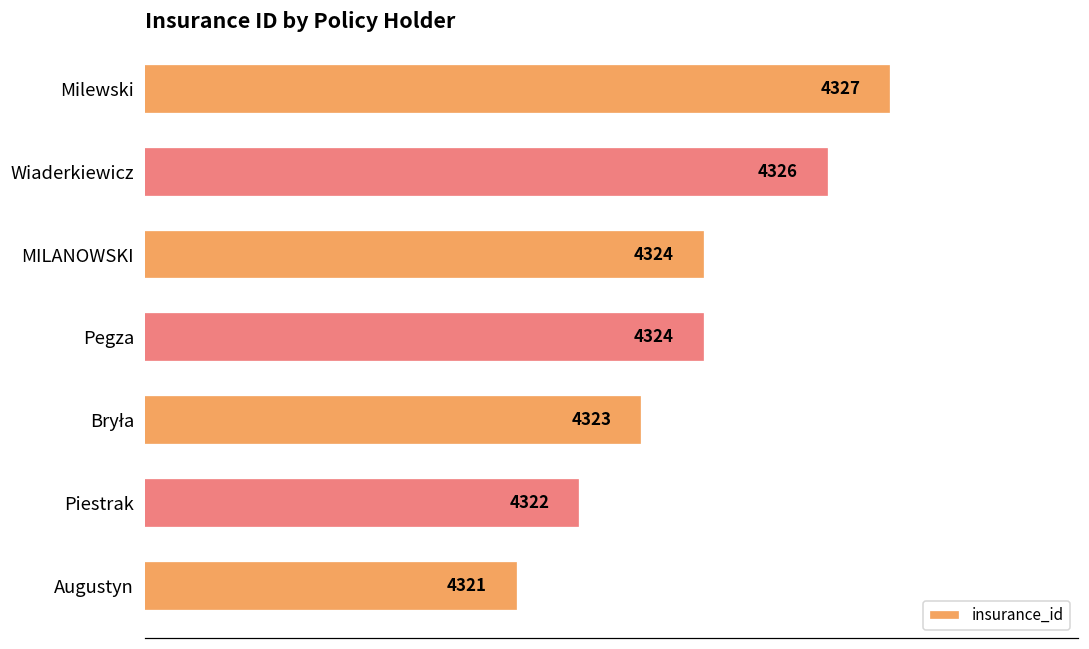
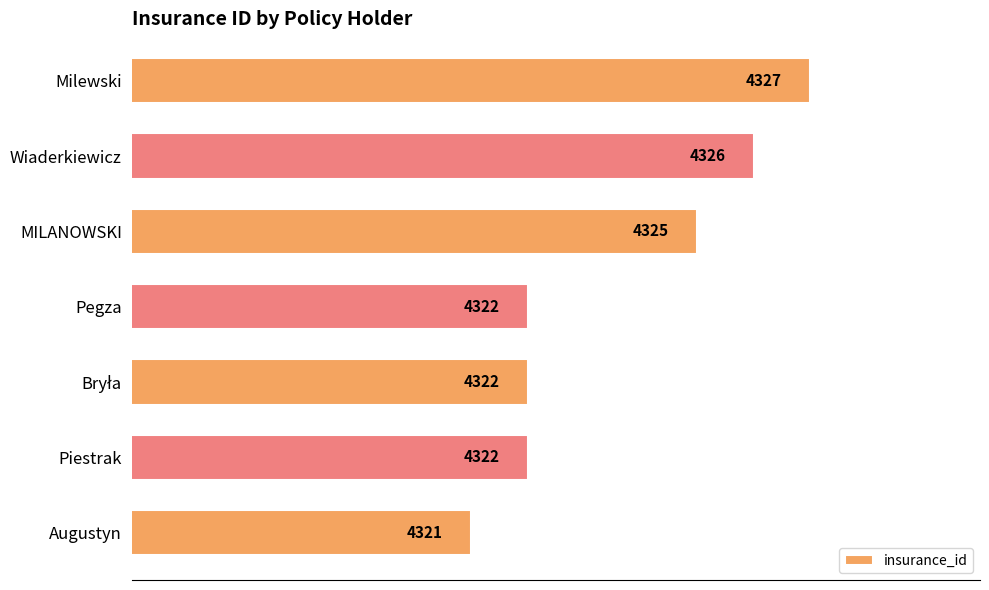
  {
    "Milewski": 4327,
    "Wiaderkiewicz": 4326,
-   "MILANOWSKI": 4324,
-   "Pegza": 4324,
-   "Bryła": 4323,
+   "MILANOWSKI": 4325,
+   "Pegza": 4322,
+   "Bryła": 4322,
    "Piestrak": 4322,
    "Augustyn": 4321
  }
